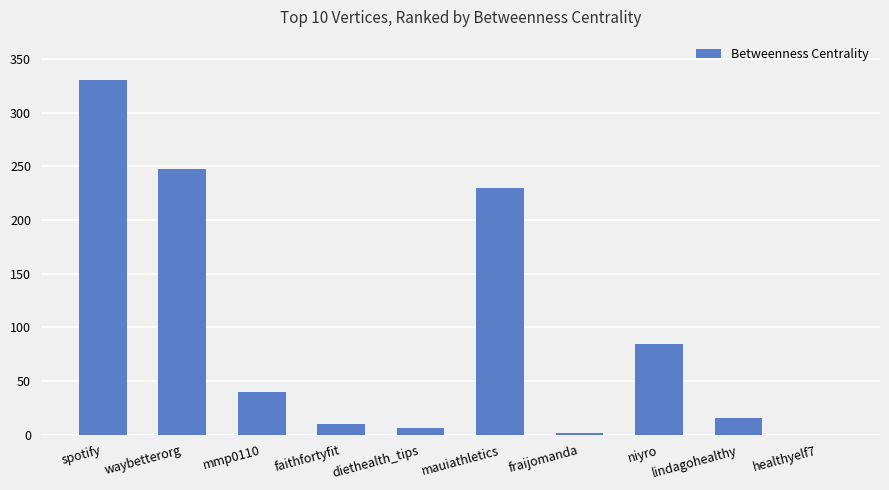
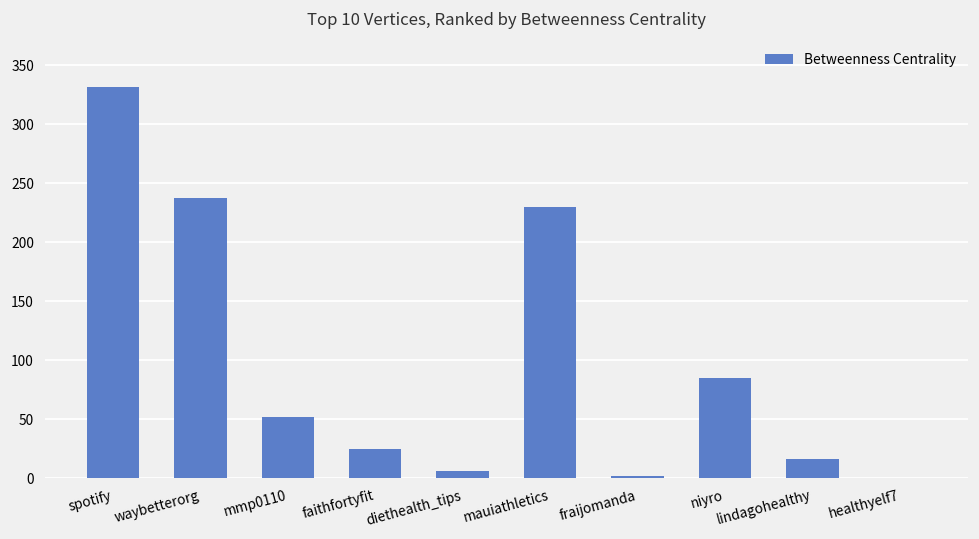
  {
    "spotify": 331,
-   "waybetterorg": 248,
-   "mmp0110": 40,
-   "faithfortyfit": 10,
+   "waybetterorg": 237,
+   "mmp0110": 52,
+   "faithfortyfit": 25,
    "diethealth_tips": 6,
    "mauiathletics": 230,
    "niyro": 85,
    "lindagohealthy": 16,
    "healthyelf7": 0
  }
